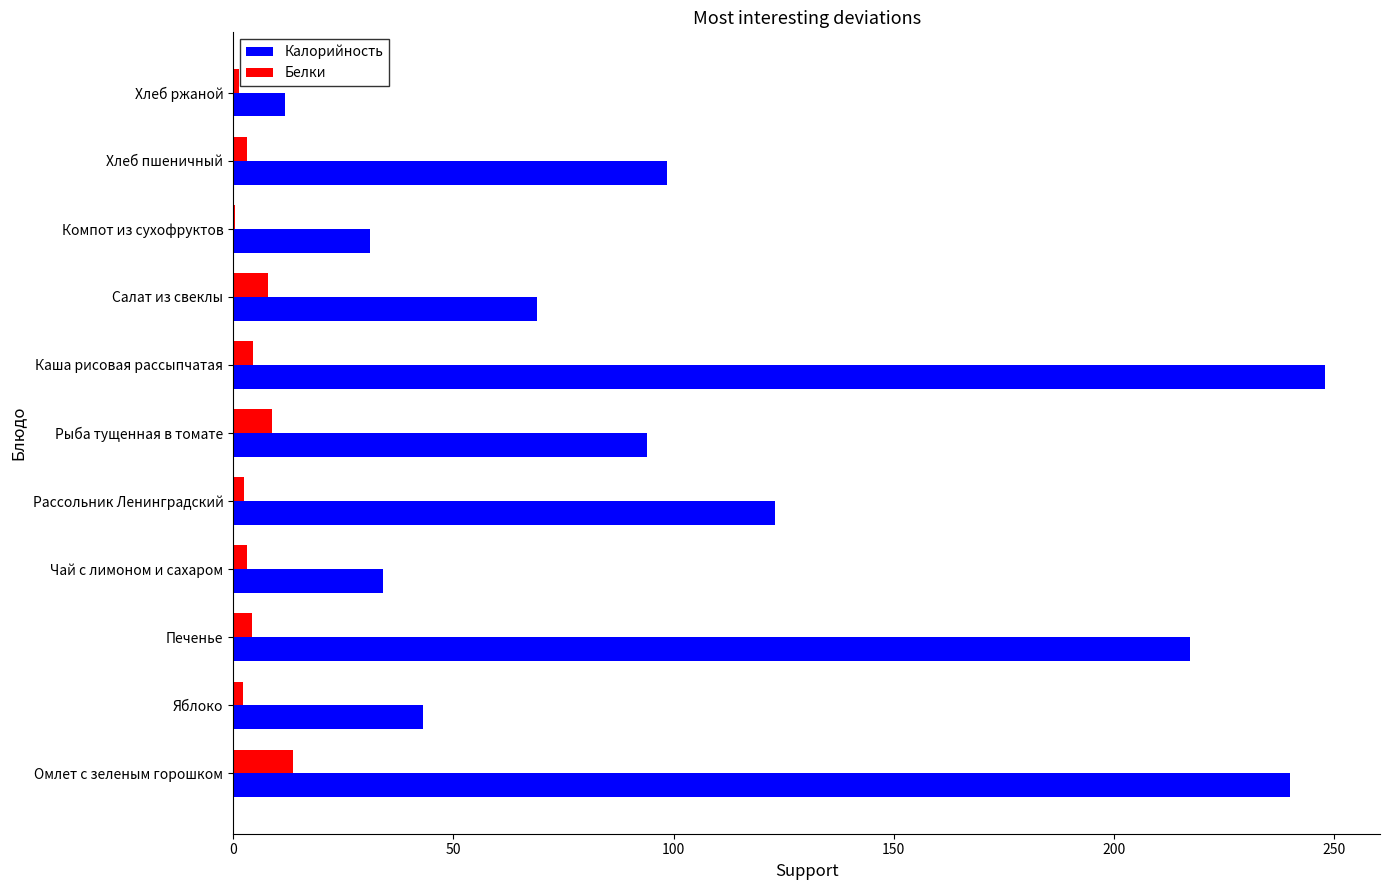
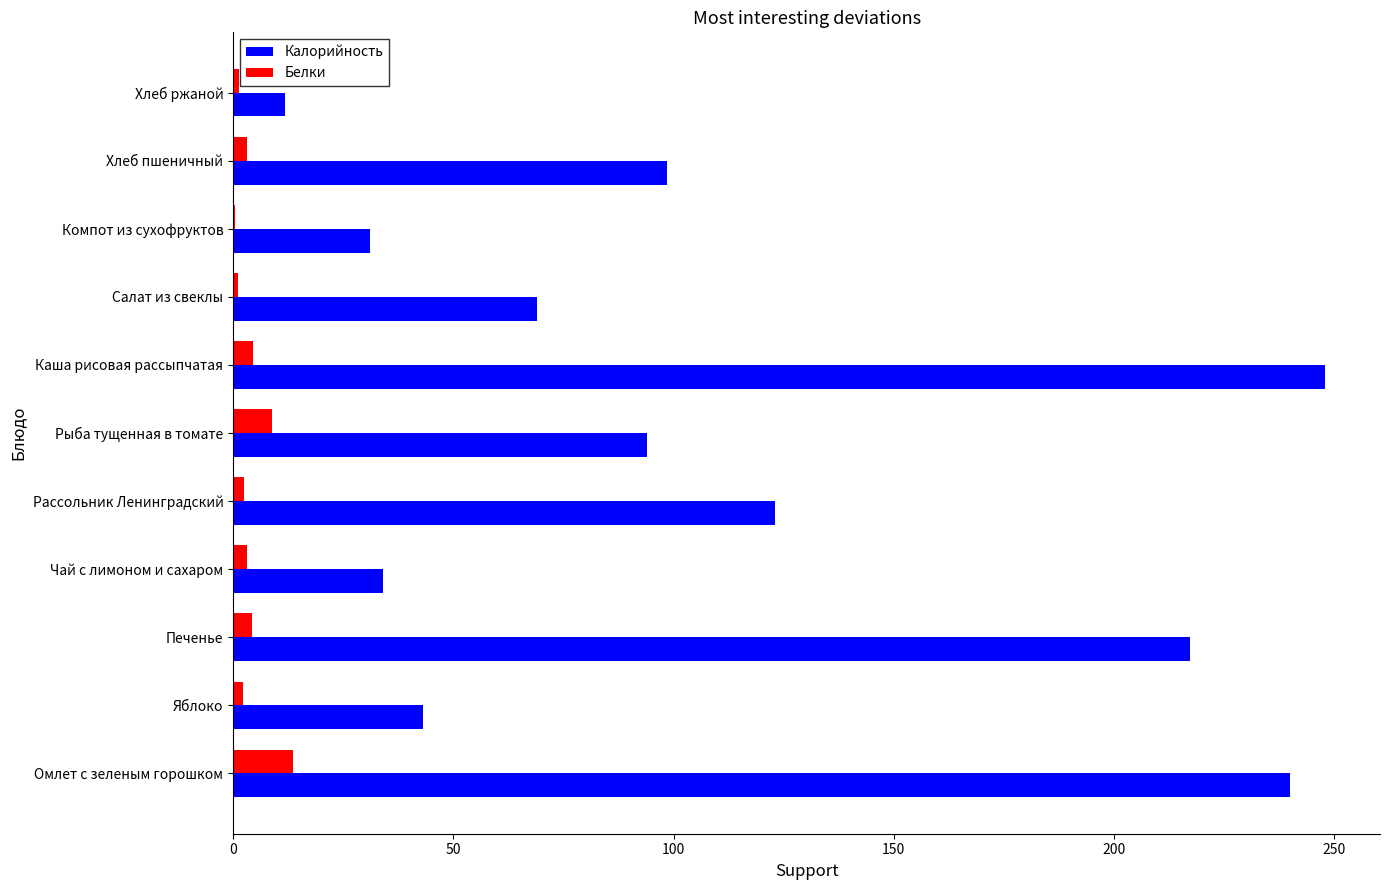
  {
    "Калорийность": {
      "Хлеб ржаной": 12,
      "Хлеб пшеничный": 98,
      "Компот из сухофруктов": 31,
      "Салат из свеклы": 69,
      "Каша рисовая рассыпчатая": 248,
      "Рыба тущенная в томате": 94,
      "Рассольник Ленинградский": 123,
      "Чай с лимоном и сахаром": 34,
      "Печенье": 217,
      "Яблоко": 43,
      "Омлет с зеленым горошком": 240
    },
    "Белки": {
      "Хлеб ржаной": 1,
      "Хлеб пшеничный": 3,
-     "Салат из свеклы": 8,
+     "Салат из свеклы": 1,
      "Каша рисовая рассыпчатая": 4,
      "Рыба тущенная в томате": 9,
      "Рассольник Ленинградский": 2,
      "Чай с лимоном и сахаром": 3,
      "Печенье": 4,
      "Яблоко": 2,
      "Омлет с зеленым горошком": 14
    }
  }
